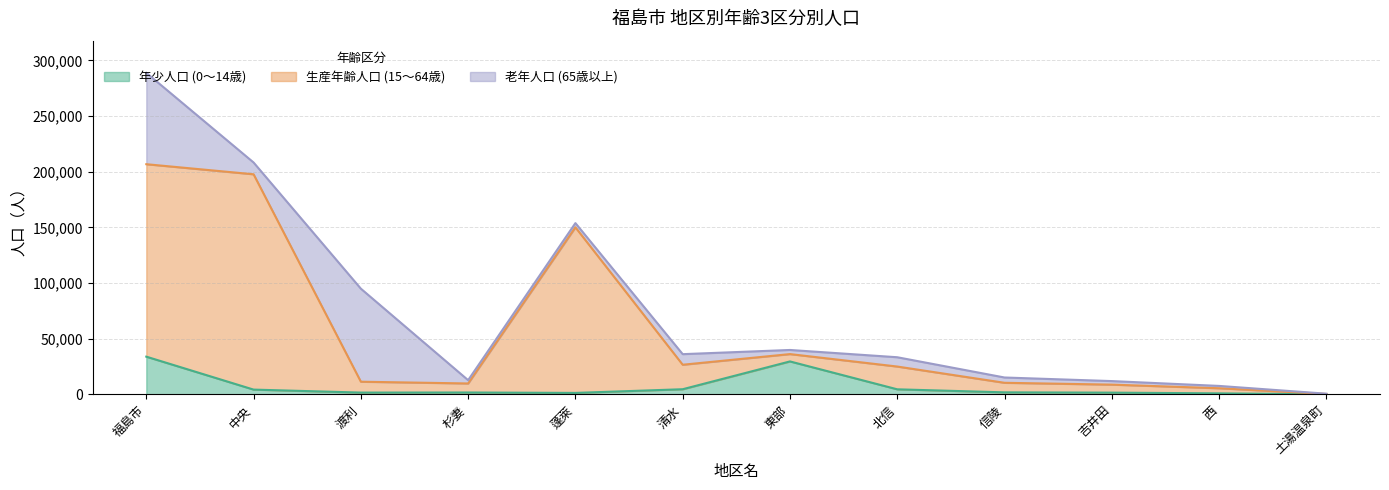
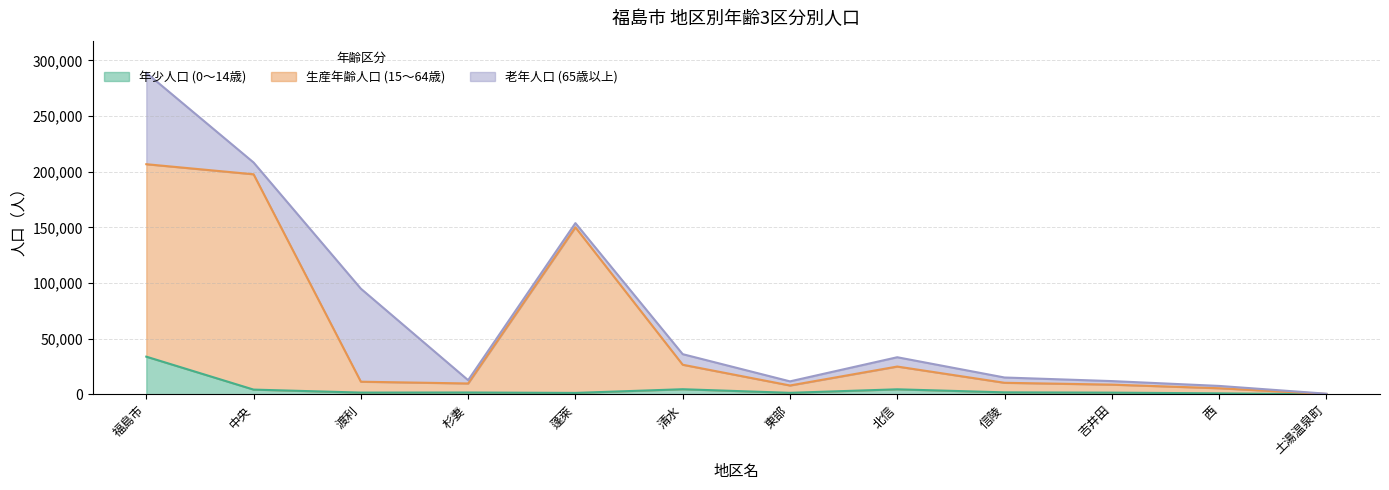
  {
    "年少人口 (0～14歳)": {
      "福島市": "34,000",
      "中央": "4,000",
      "渡利": "2,000",
      "杉妻": "2,000",
      "蓬萊": "1,000",
      "清水": "5,000",
-     "東部": "30,000",
+     "東部": "1,000",
      "北信": "5,000",
      "信陵": "2,000",
      "吉井田": "2,000",
      "西": "1,000"
    },
    "生産年齢人口 (15～64歳)": {
      "福島市": "173,000",
      "中央": "193,000",
      "渡利": "10,000",
      "杉妻": "8,000",
      "蓬萊": "149,000",
      "清水": "22,000",
      "東部": "7,000",
      "北信": "20,000",
      "信陵": "9,000",
      "吉井田": "7,000"
    },
    "老年人口 (65歳以上)": {
      "福島市": "82,000",
      "中央": "11,000",
      "渡利": "84,000",
      "杉妻": "3,000",
      "蓬萊": "4,000",
      "清水": "10,000",
      "東部": "4,000",
      "北信": "8,000",
      "信陵": "5,000",
      "吉井田": "3,000"
    }
  }
